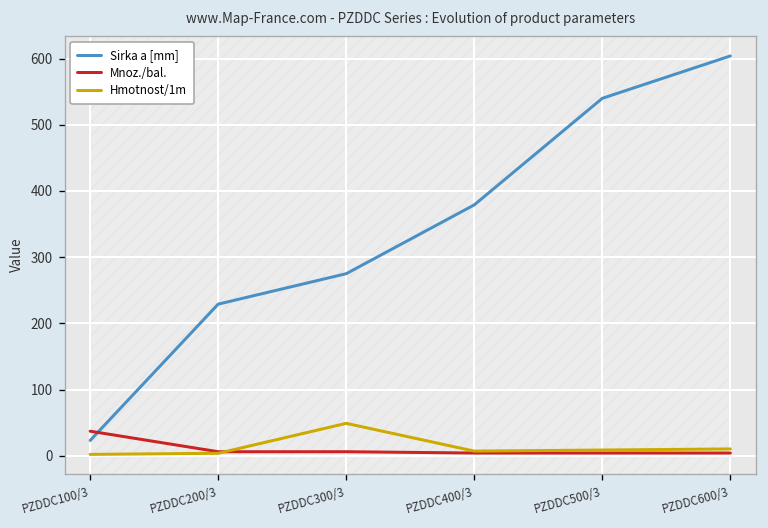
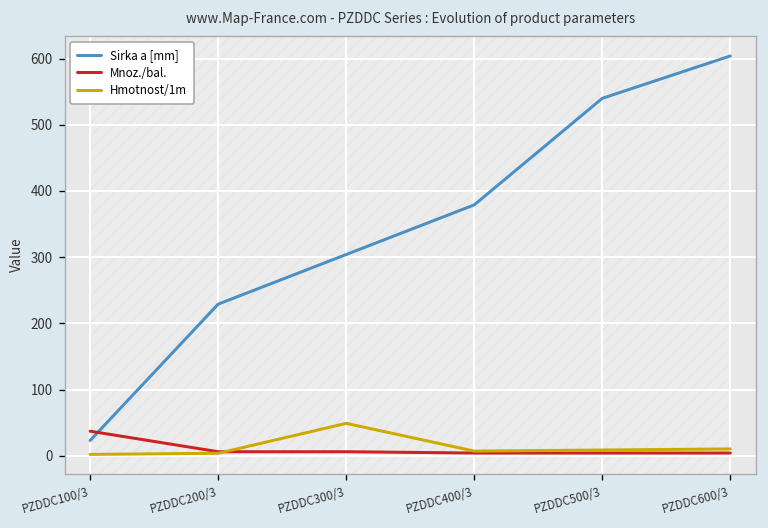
  {
    "Sirka a [mm]": {
      "PZDDC100/3": 20,
      "PZDDC200/3": 230,
-     "PZDDC300/3": 280,
+     "PZDDC300/3": 300,
      "PZDDC400/3": 380,
      "PZDDC500/3": 540,
      "PZDDC600/3": 600
    },
    "Mnoz./bal.": {
      "PZDDC100/3": 40,
      "PZDDC300/3": 10,
      "PZDDC600/3": 0
    },
    "Hmotnost/1m": {
      "PZDDC100/3": 0,
      "PZDDC300/3": 50,
      "PZDDC600/3": 10
    }
  }
